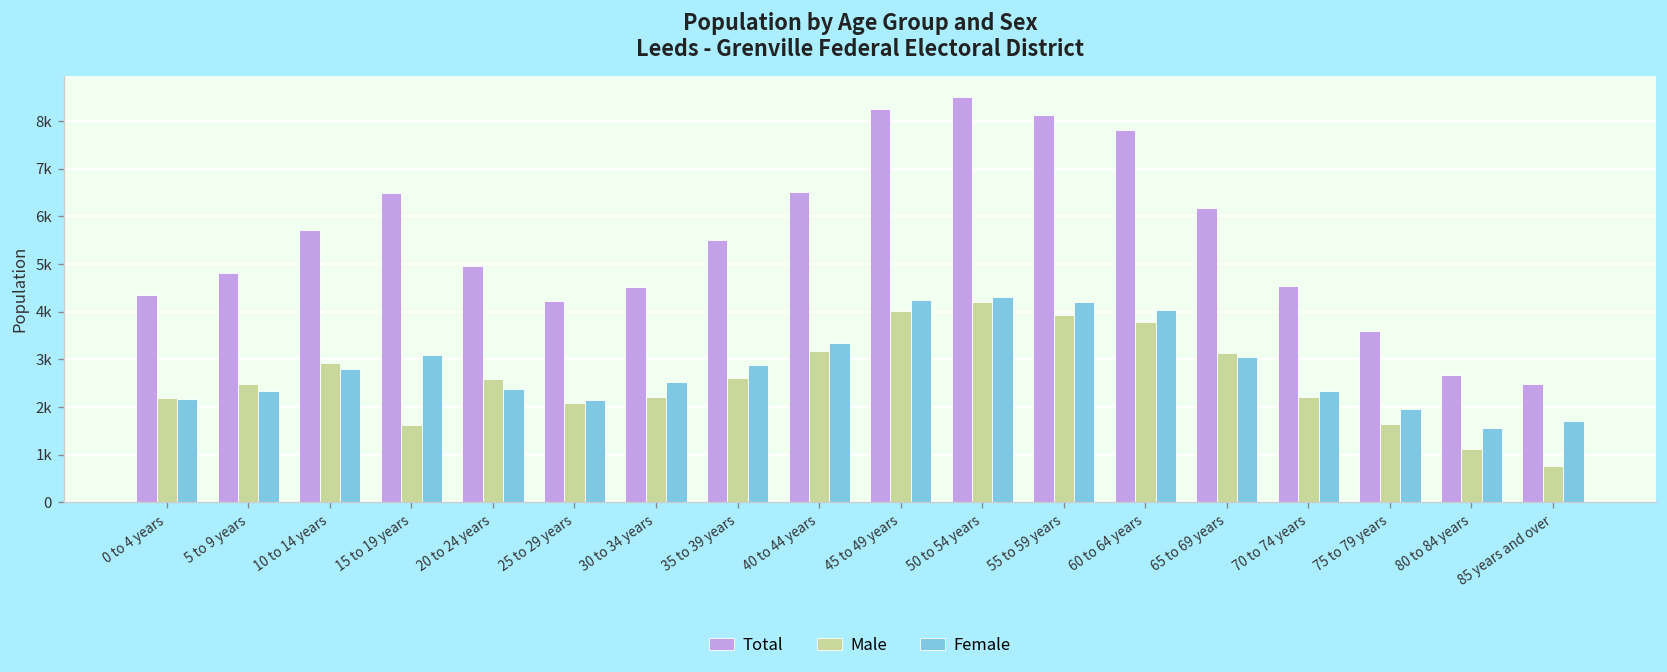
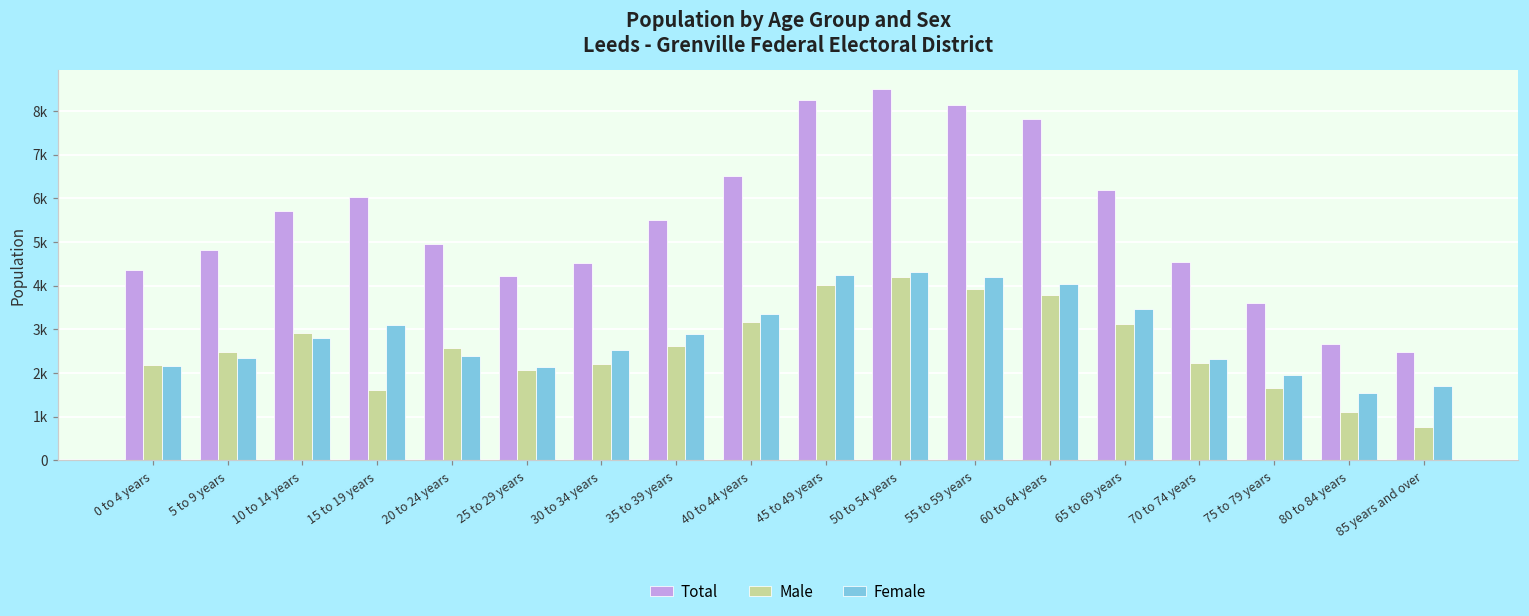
  {
    "Total": {
      "0 to 4 years": 4400,
      "5 to 9 years": 4800,
      "10 to 14 years": 5700,
-     "15 to 19 years": 6500,
+     "15 to 19 years": 6000,
      "20 to 24 years": 5000,
      "25 to 29 years": 4200,
      "30 to 34 years": 4500,
      "35 to 39 years": 5500,
      "40 to 44 years": 6500,
      "45 to 49 years": 8300,
      "50 to 54 years": 8500,
      "55 to 59 years": 8100,
      "60 to 64 years": 7800,
      "65 to 69 years": 6200,
      "70 to 74 years": 4600,
      "75 to 79 years": 3600,
      "80 to 84 years": 2700,
      "85 years and over": 2500
    },
    "Male": {
      "0 to 4 years": 2200,
      "5 to 9 years": 2500,
      "10 to 14 years": 2900,
      "15 to 19 years": 1600,
      "20 to 24 years": 2600,
      "25 to 29 years": 2100,
      "30 to 34 years": 2200,
      "35 to 39 years": 2600,
      "40 to 44 years": 3200,
      "45 to 49 years": 4000,
      "50 to 54 years": 4200,
      "55 to 59 years": 3900,
      "60 to 64 years": 3800,
      "65 to 69 years": 3100,
      "70 to 74 years": 2200,
      "75 to 79 years": 1700,
      "80 to 84 years": 1100,
      "85 years and over": 800
    },
    "Female": {
      "0 to 4 years": 2200,
      "5 to 9 years": 2300,
      "10 to 14 years": 2800,
      "15 to 19 years": 3100,
      "20 to 24 years": 2400,
      "25 to 29 years": 2100,
      "30 to 34 years": 2500,
      "35 to 39 years": 2900,
      "40 to 44 years": 3300,
      "45 to 49 years": 4200,
      "50 to 54 years": 4300,
      "55 to 59 years": 4200,
      "60 to 64 years": 4000,
-     "65 to 69 years": 3100,
+     "65 to 69 years": 3500,
      "70 to 74 years": 2300,
      "75 to 79 years": 2000,
      "80 to 84 years": 1600,
      "85 years and over": 1700
    }
  }
